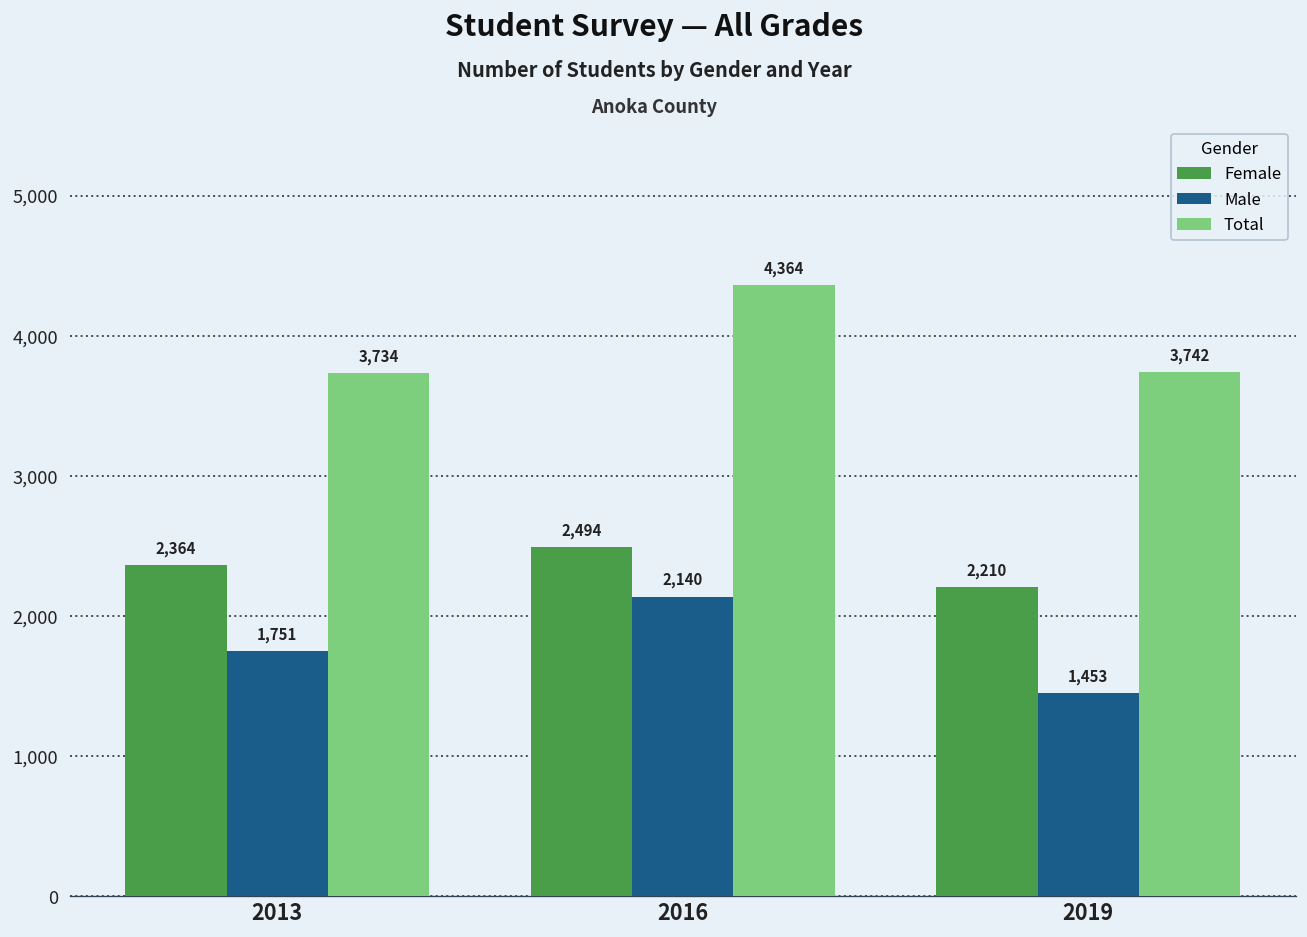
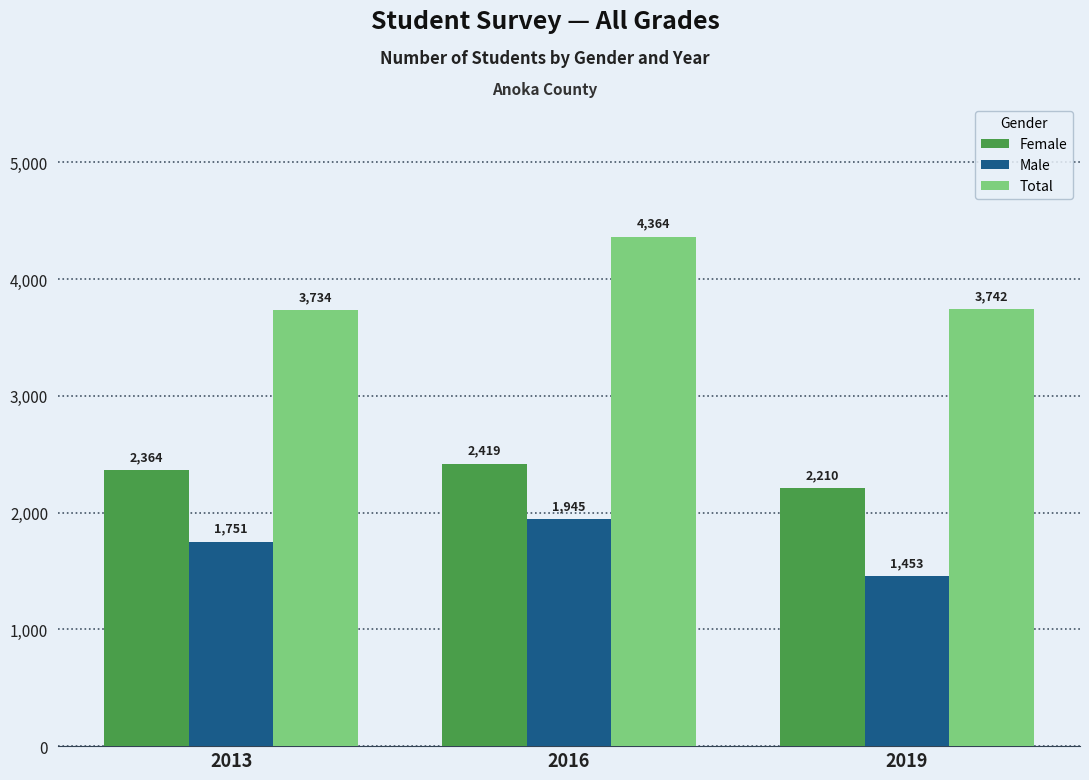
  {
    "Female": {
      "2013": "2,364",
-     "2016": "2,494",
+     "2016": "2,419",
      "2019": "2,210"
    },
    "Male": {
      "2013": "1,751",
-     "2016": "2,140",
+     "2016": "1,945",
      "2019": "1,453"
    },
    "Total": {
      "2013": "3,734",
      "2016": "4,364",
      "2019": "3,742"
    }
  }
